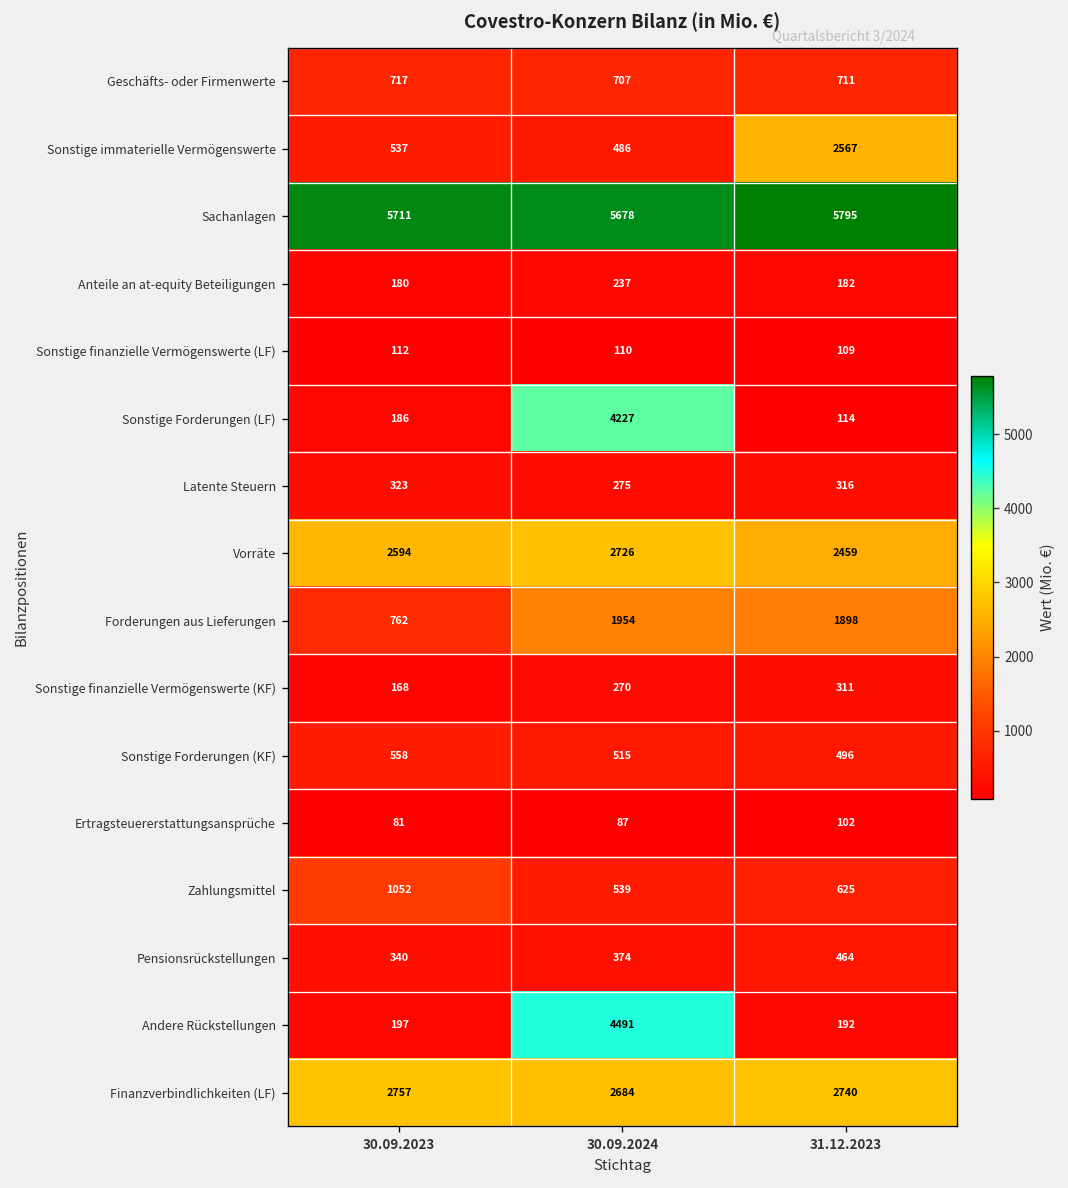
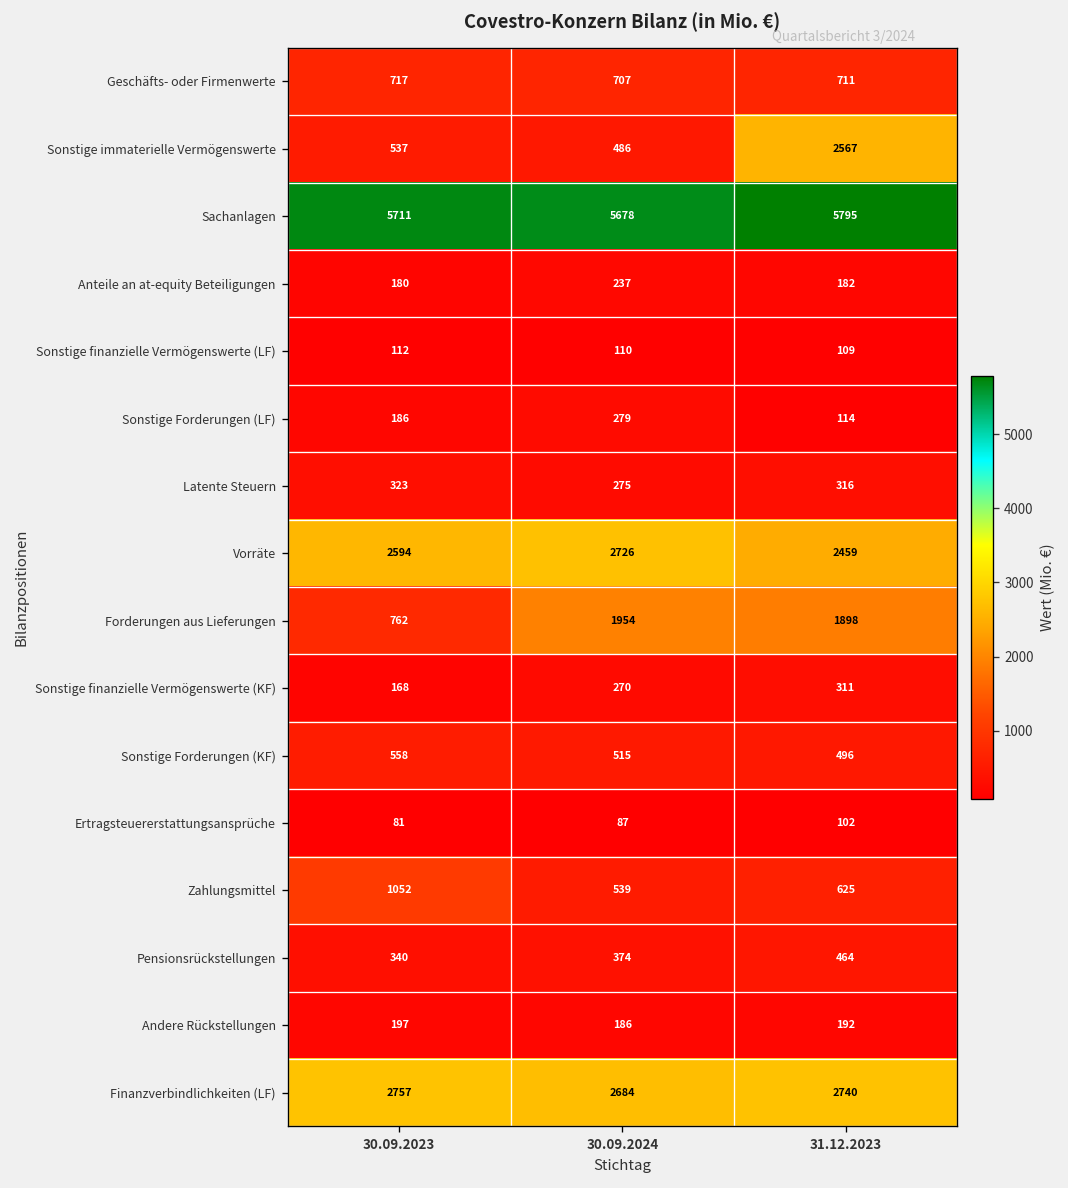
  {
    "Geschäfts- oder Firmenwerte": {
      "30.09.2023": 717,
      "30.09.2024": 707,
      "31.12.2023": 711
    },
    "Sonstige immaterielle Vermögenswerte": {
      "30.09.2023": 537,
      "30.09.2024": 486,
      "31.12.2023": 2567
    },
    "Sachanlagen": {
      "30.09.2023": 5711,
      "30.09.2024": 5678,
      "31.12.2023": 5795
    },
    "Anteile an at-equity Beteiligungen": {
      "30.09.2023": 180,
      "30.09.2024": 237,
      "31.12.2023": 182
    },
    "Sonstige finanzielle Vermögenswerte (LF)": {
      "30.09.2023": 112,
      "30.09.2024": 110,
      "31.12.2023": 109
    },
    "Sonstige Forderungen (LF)": {
      "30.09.2023": 186,
-     "30.09.2024": 4227,
+     "30.09.2024": 279,
      "31.12.2023": 114
    },
    "Latente Steuern": {
      "30.09.2023": 323,
      "30.09.2024": 275,
      "31.12.2023": 316
    },
    "Vorräte": {
      "30.09.2023": 2594,
      "30.09.2024": 2726,
      "31.12.2023": 2459
    },
    "Forderungen aus Lieferungen": {
      "30.09.2023": 762,
      "30.09.2024": 1954,
      "31.12.2023": 1898
    },
    "Sonstige finanzielle Vermögenswerte (KF)": {
      "30.09.2023": 168,
      "30.09.2024": 270,
      "31.12.2023": 311
    },
    "Sonstige Forderungen (KF)": {
      "30.09.2023": 558,
      "30.09.2024": 515,
      "31.12.2023": 496
    },
    "Ertragsteuererstattungsansprüche": {
      "30.09.2023": 81,
      "30.09.2024": 87,
      "31.12.2023": 102
    },
    "Zahlungsmittel": {
      "30.09.2023": 1052,
      "30.09.2024": 539,
      "31.12.2023": 625
    },
    "Pensionsrückstellungen": {
      "30.09.2023": 340,
      "30.09.2024": 374,
      "31.12.2023": 464
    },
    "Andere Rückstellungen": {
      "30.09.2023": 197,
-     "30.09.2024": 4491,
+     "30.09.2024": 186,
      "31.12.2023": 192
    },
    "Finanzverbindlichkeiten (LF)": {
      "30.09.2023": 2757,
      "30.09.2024": 2684,
      "31.12.2023": 2740
    }
  }
